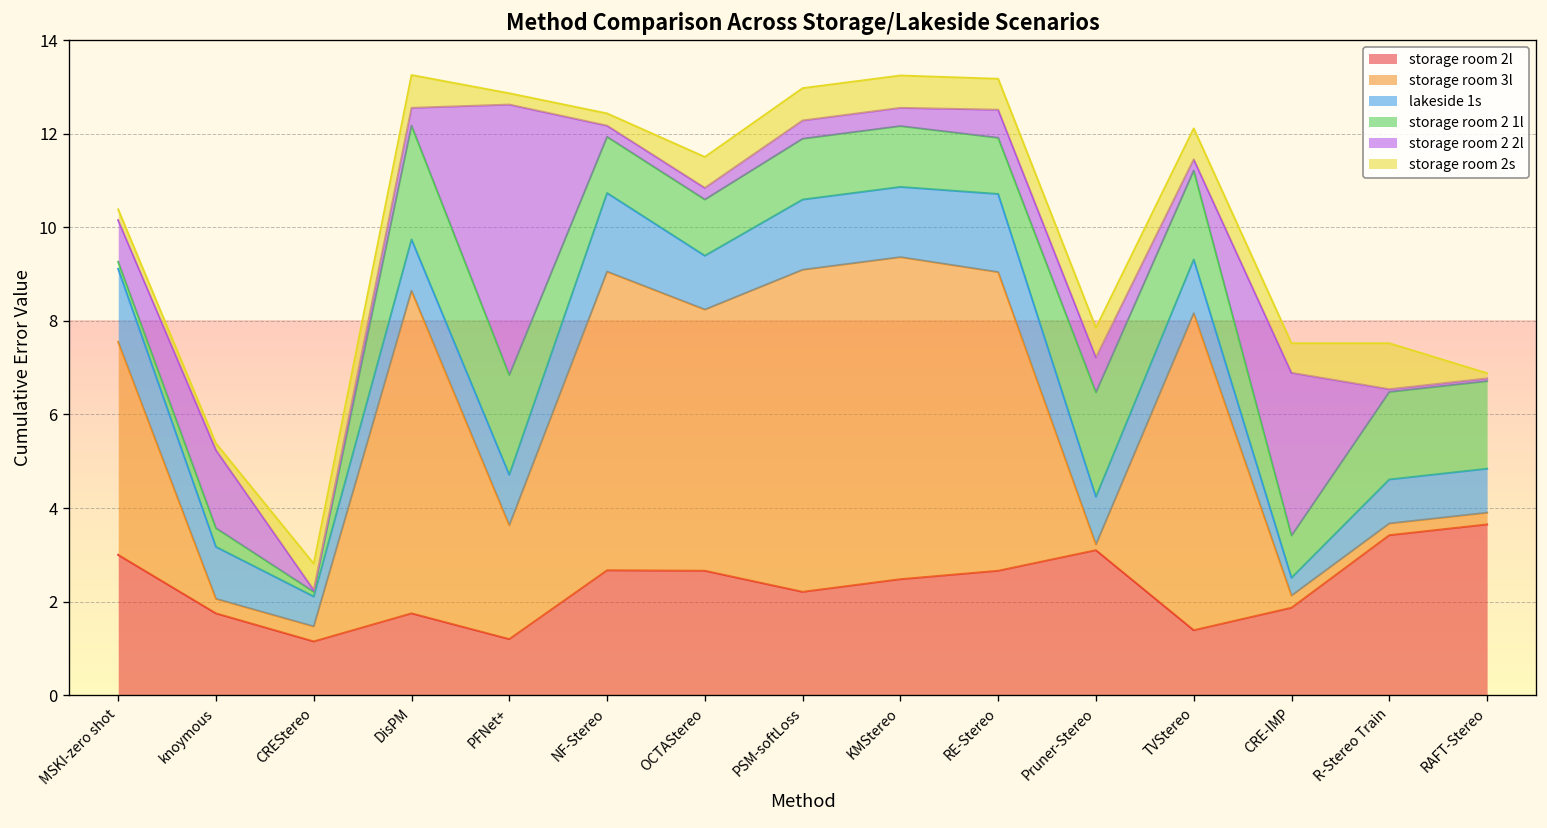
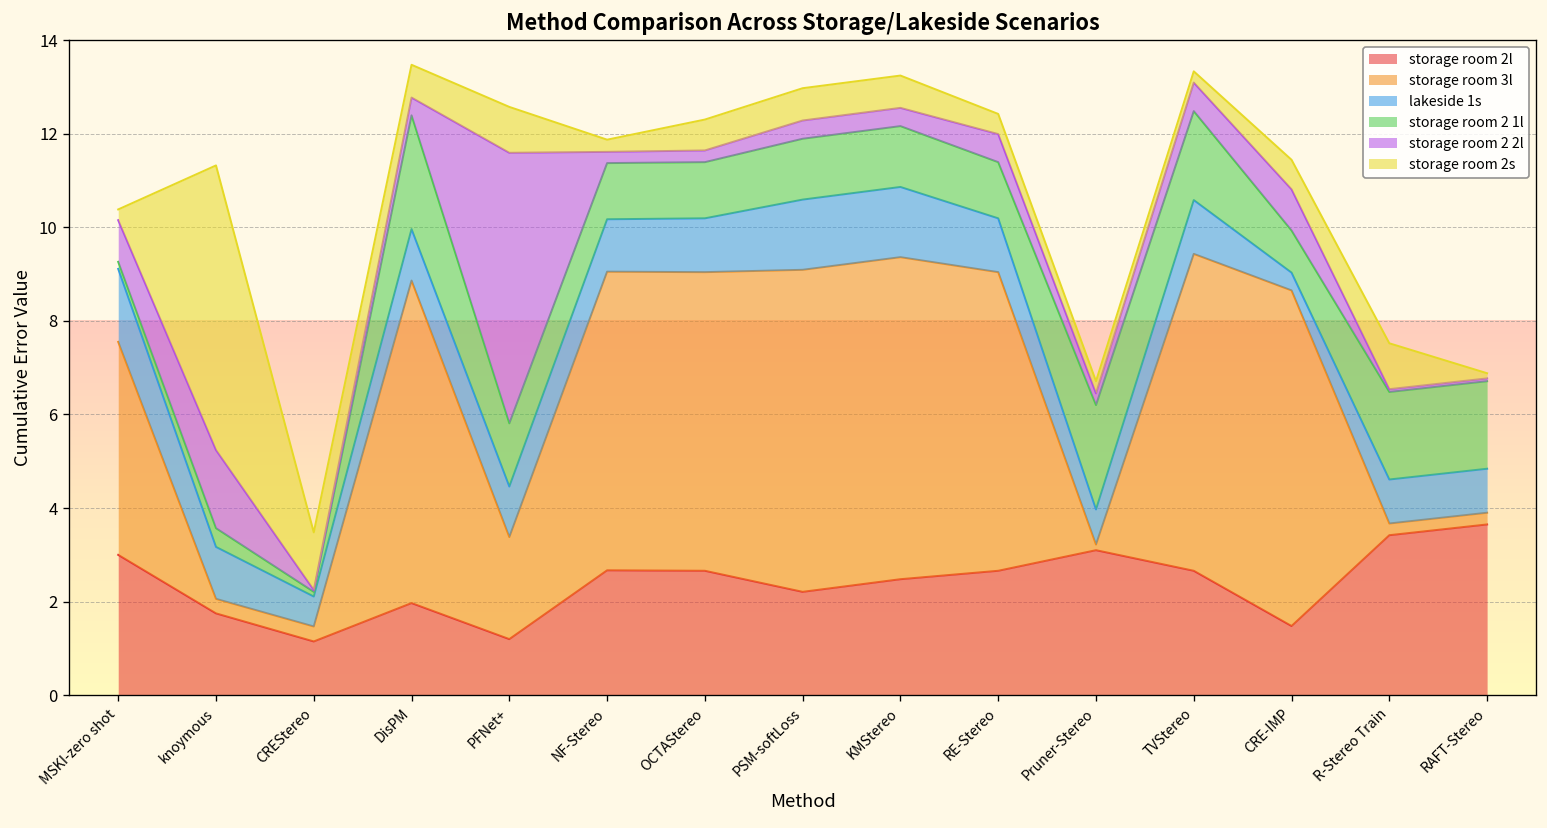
  {
    "storage room 2l": {
      "MSKI-zero shot": 3.0,
      "knoymous": 1.8,
      "CREStereo": 1.2,
-     "DisPM": 1.8,
+     "DisPM": 2.0,
      "PFNet+": 1.2,
      "NF-Stereo": 2.7,
      "OCTAStereo": 2.7,
      "PSM-softLoss": 2.2,
      "KMStereo": 2.5,
      "RE-Stereo": 2.7,
      "Pruner-Stereo": 3.1,
-     "TVStereo": 1.4,
-     "CRE-IMP": 1.9,
+     "TVStereo": 2.7,
+     "CRE-IMP": 1.5,
      "R-Stereo Train": 3.4,
      "RAFT-Stereo": 3.7
    },
    "storage room 3l": {
      "MSKI-zero shot": 4.6,
      "knoymous": 0.3,
      "CREStereo": 0.3,
      "DisPM": 6.9,
-     "PFNet+": 2.4,
+     "PFNet+": 2.2,
      "NF-Stereo": 6.4,
-     "OCTAStereo": 5.6,
+     "OCTAStereo": 6.4,
      "PSM-softLoss": 6.9,
      "KMStereo": 6.9,
      "RE-Stereo": 6.4,
      "Pruner-Stereo": 0.1,
      "TVStereo": 6.8,
-     "CRE-IMP": 0.3,
+     "CRE-IMP": 7.2,
      "R-Stereo Train": 0.3,
      "RAFT-Stereo": 0.3
    },
    "lakeside 1s": {
      "MSKI-zero shot": 1.6,
      "knoymous": 1.1,
      "CREStereo": 0.6,
      "DisPM": 1.1,
      "PFNet+": 1.1,
-     "NF-Stereo": 1.7,
+     "NF-Stereo": 1.1,
      "OCTAStereo": 1.2,
      "PSM-softLoss": 1.5,
      "KMStereo": 1.5,
-     "RE-Stereo": 1.7,
-     "Pruner-Stereo": 1.0,
+     "RE-Stereo": 1.2,
+     "Pruner-Stereo": 0.8,
      "TVStereo": 1.2,
      "CRE-IMP": 0.4,
      "R-Stereo Train": 0.9,
      "RAFT-Stereo": 0.9
    },
    "storage room 2 1l": {
      "MSKI-zero shot": 0.2,
      "knoymous": 0.4,
      "DisPM": 2.4,
-     "PFNet+": 2.1,
+     "PFNet+": 1.4,
      "NF-Stereo": 1.2,
      "OCTAStereo": 1.2,
      "PSM-softLoss": 1.3,
      "KMStereo": 1.3,
      "RE-Stereo": 1.2,
      "Pruner-Stereo": 2.2,
      "TVStereo": 1.9,
      "CRE-IMP": 0.9
    },
    "storage room 2 2l": {
      "MSKI-zero shot": 0.9,
      "knoymous": 1.7,
      "DisPM": 0.4,
      "PFNet+": 5.8,
      "NF-Stereo": 0.2,
      "OCTAStereo": 0.3,
      "PSM-softLoss": 0.4,
      "KMStereo": 0.4,
      "RE-Stereo": 0.6,
-     "Pruner-Stereo": 0.8,
-     "TVStereo": 0.2,
-     "CRE-IMP": 3.5
+     "Pruner-Stereo": 0.3,
+     "TVStereo": 0.6,
+     "CRE-IMP": 0.9
    },
    "storage room 2s": {
      "MSKI-zero shot": 0.2,
-     "knoymous": 0.1,
-     "CREStereo": 0.6,
+     "knoymous": 6.1,
+     "CREStereo": 1.2,
      "DisPM": 0.7,
-     "PFNet+": 0.2,
+     "PFNet+": 1.0,
      "NF-Stereo": 0.3,
      "OCTAStereo": 0.7,
      "PSM-softLoss": 0.7,
      "KMStereo": 0.7,
-     "RE-Stereo": 0.7,
-     "Pruner-Stereo": 0.6,
-     "TVStereo": 0.7,
+     "RE-Stereo": 0.4,
+     "Pruner-Stereo": 0.3,
+     "TVStereo": 0.2,
      "CRE-IMP": 0.6,
      "R-Stereo Train": 1.0,
      "RAFT-Stereo": 0.1
    }
  }
